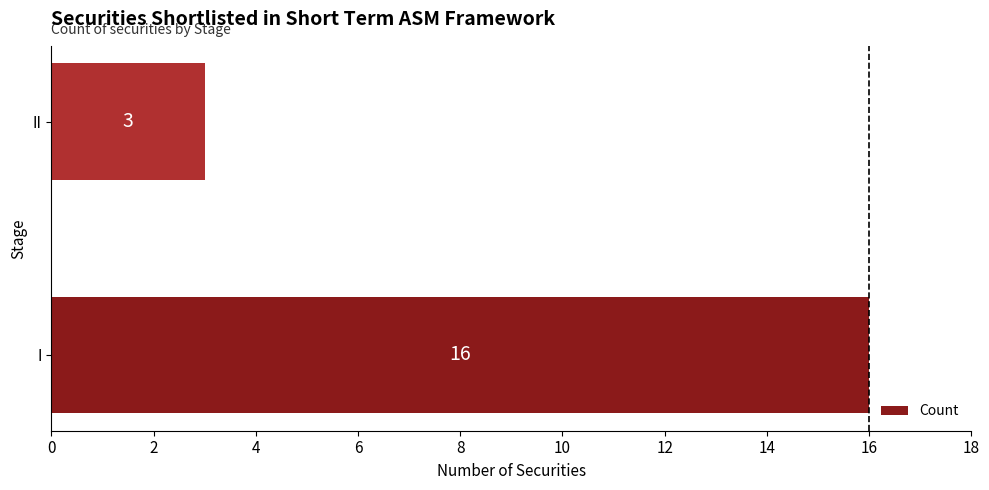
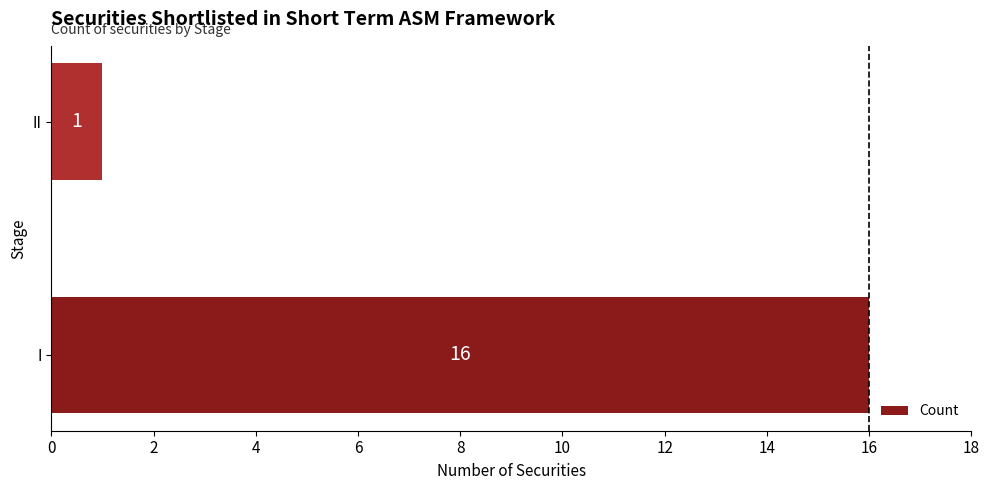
  {
-   "II": 3,
+   "II": 1,
    "I": 16
  }
